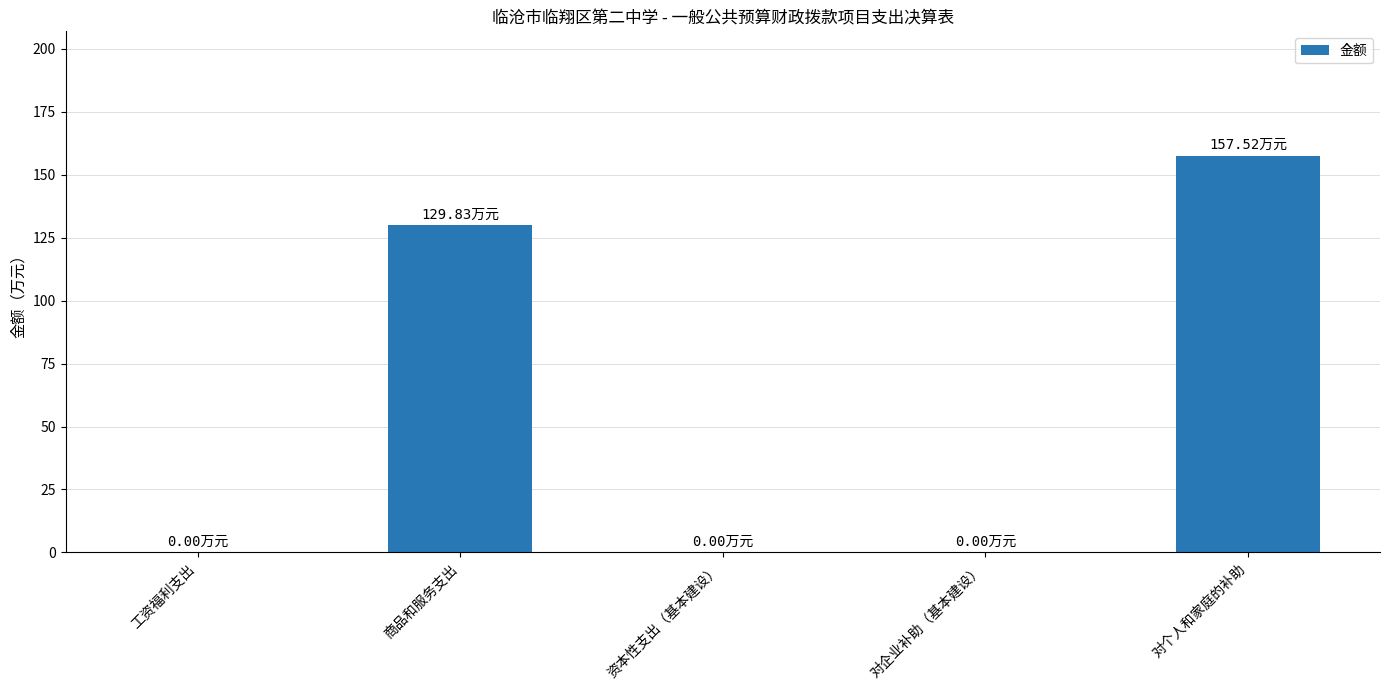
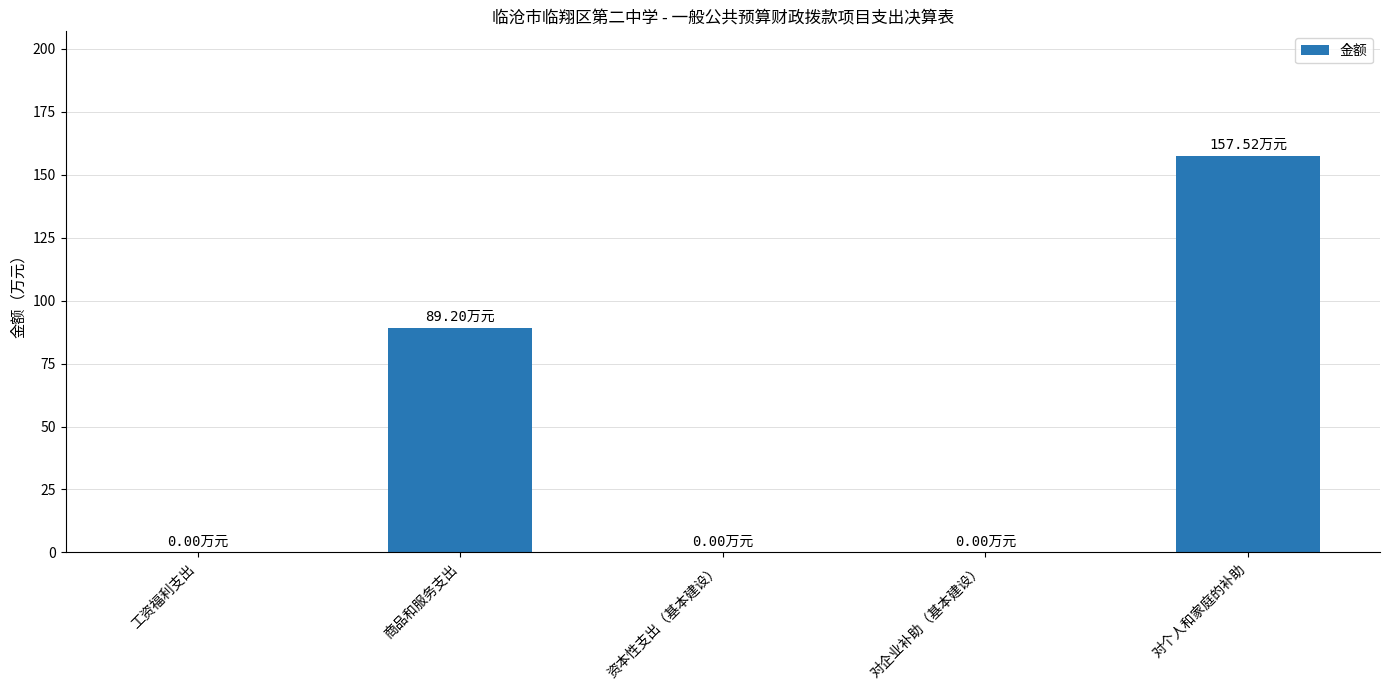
  {
    "工资福利支出": 0.00,
-   "商品和服务支出": 129.83,
+   "商品和服务支出": 89.20,
    "资本性支出（基本建设）": 0.00,
    "对企业补助（基本建设）": 0.00,
    "对个人和家庭的补助": 157.52
  }
